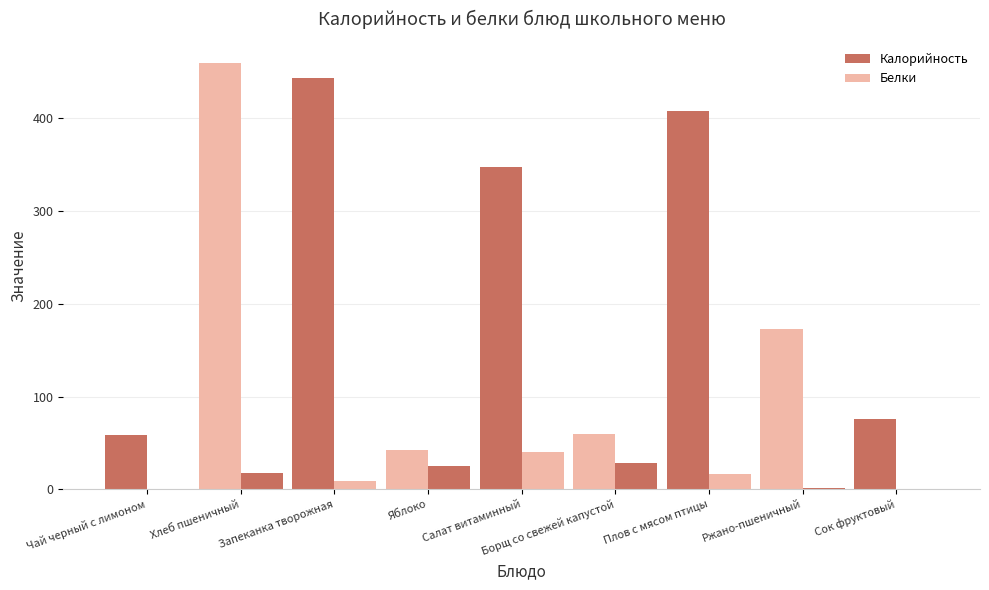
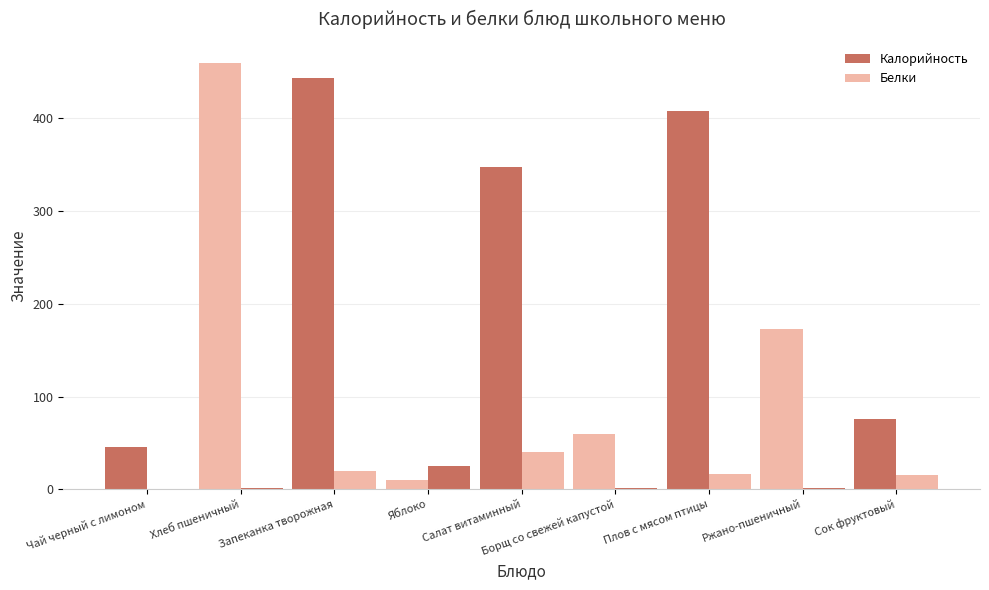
  {
    "Калорийность": {
-     "Чай черный с лимоном": 60,
+     "Чай черный с лимоном": 50,
      "Хлеб пшеничный": 460,
      "Запеканка творожная": 440,
-     "Яблоко": 40,
+     "Яблоко": 10,
      "Салат витаминный": 350,
      "Борщ со свежей капустой": 60,
      "Плов с мясом птицы": 410,
      "Ржано-пшеничный": 170,
      "Сок фруктовый": 80
    },
    "Белки": {
      "Чай черный с лимоном": 0,
-     "Хлеб пшеничный": 20,
-     "Запеканка творожная": 10,
+     "Хлеб пшеничный": 0,
+     "Запеканка творожная": 20,
      "Яблоко": 30,
      "Салат витаминный": 40,
-     "Борщ со свежей капустой": 30,
+     "Борщ со свежей капустой": 0,
      "Плов с мясом птицы": 20,
-     "Сок фруктовый": 0
+     "Сок фруктовый": 20
    }
  }
